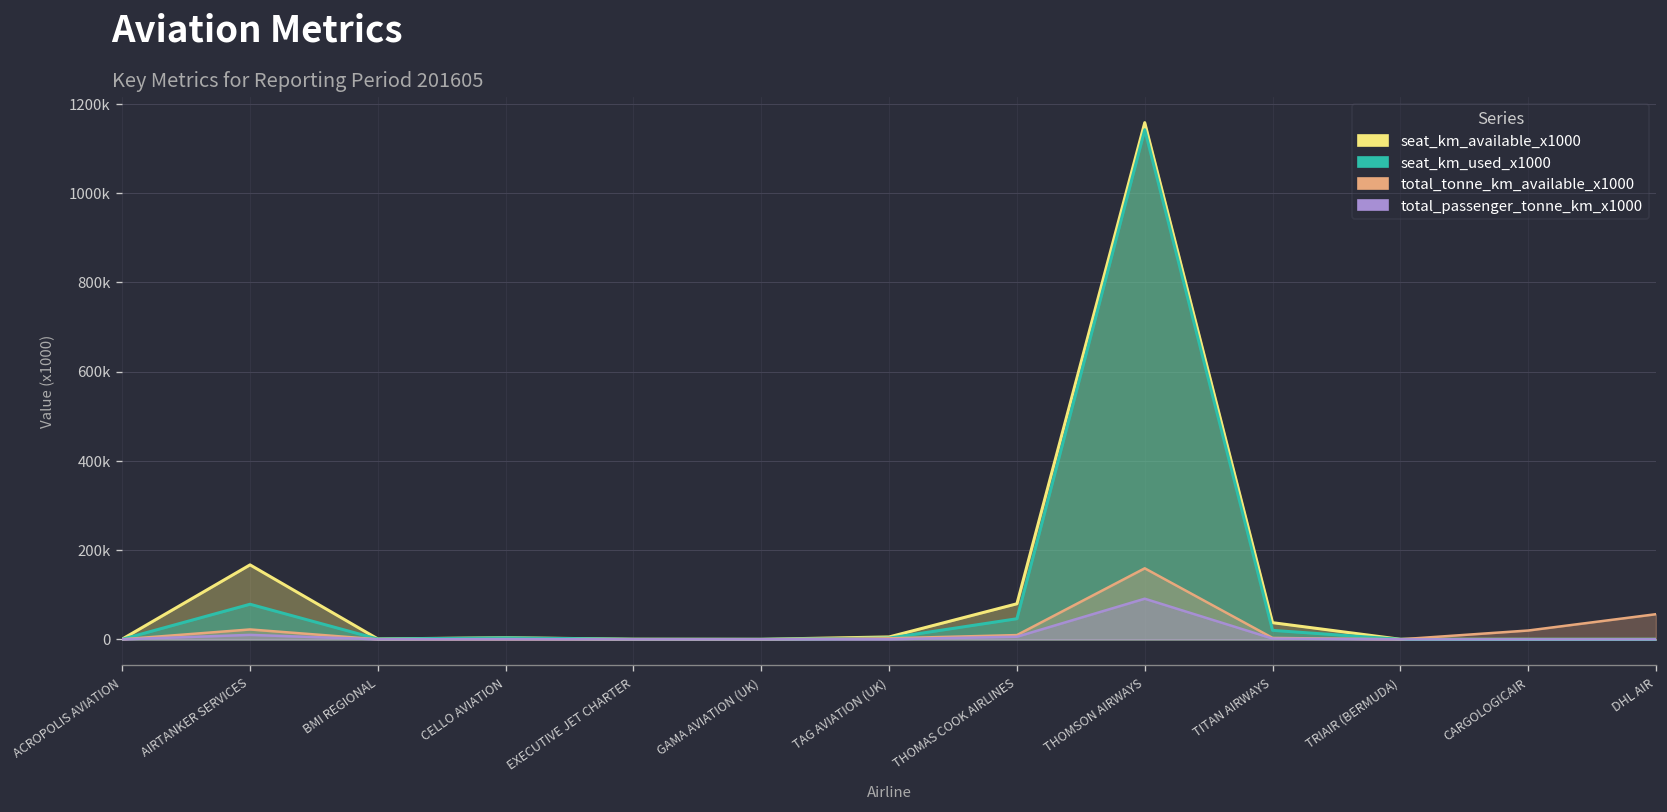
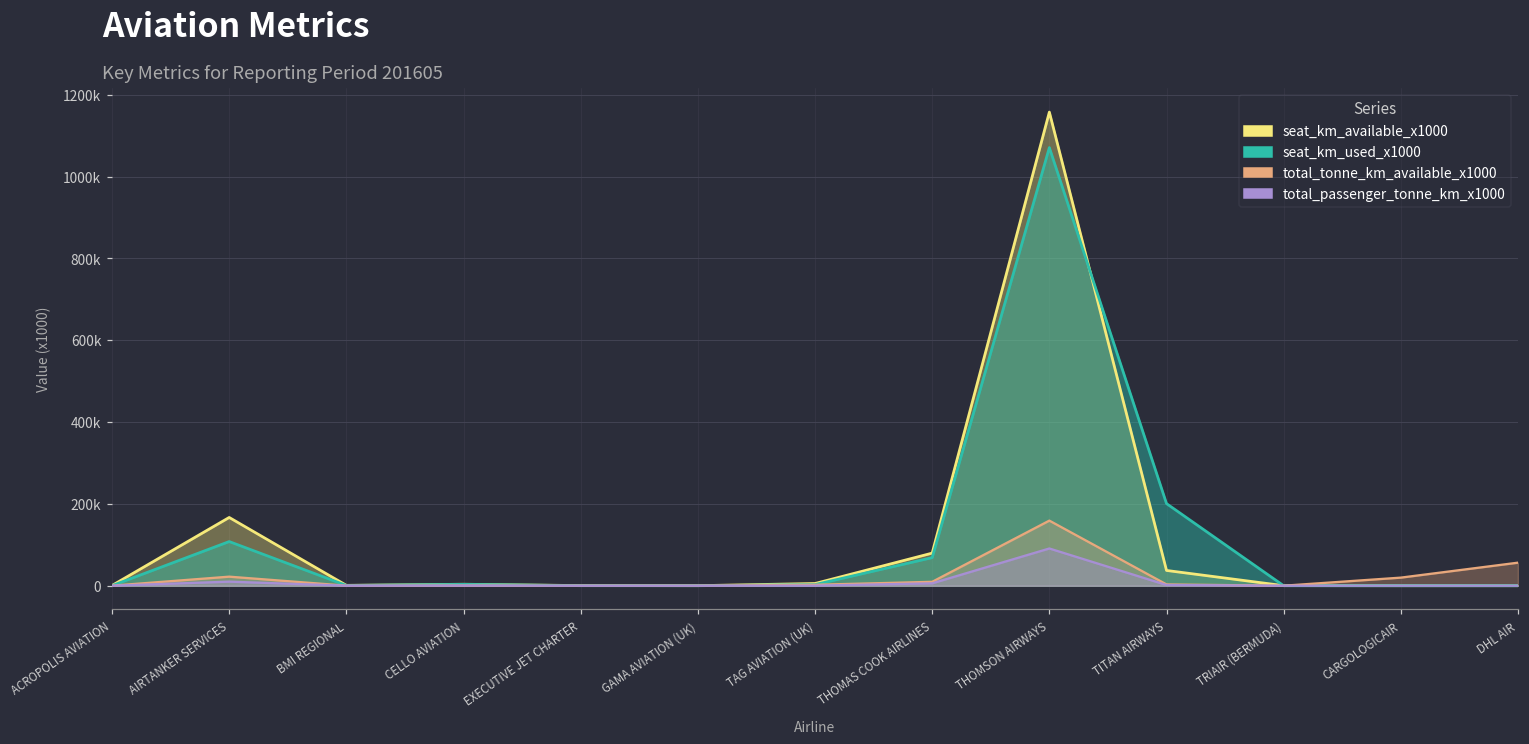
  {
    "seat_km_used_x1000": {
-     "AIRTANKER SERVICES": 80000,
-     "THOMAS COOK AIRLINES": 50000,
-     "THOMSON AIRWAYS": 1140000,
-     "TITAN AIRWAYS": 20000
+     "AIRTANKER SERVICES": 110000,
+     "THOMAS COOK AIRLINES": 70000,
+     "THOMSON AIRWAYS": 1070000,
+     "TITAN AIRWAYS": 200000
    }
  }
